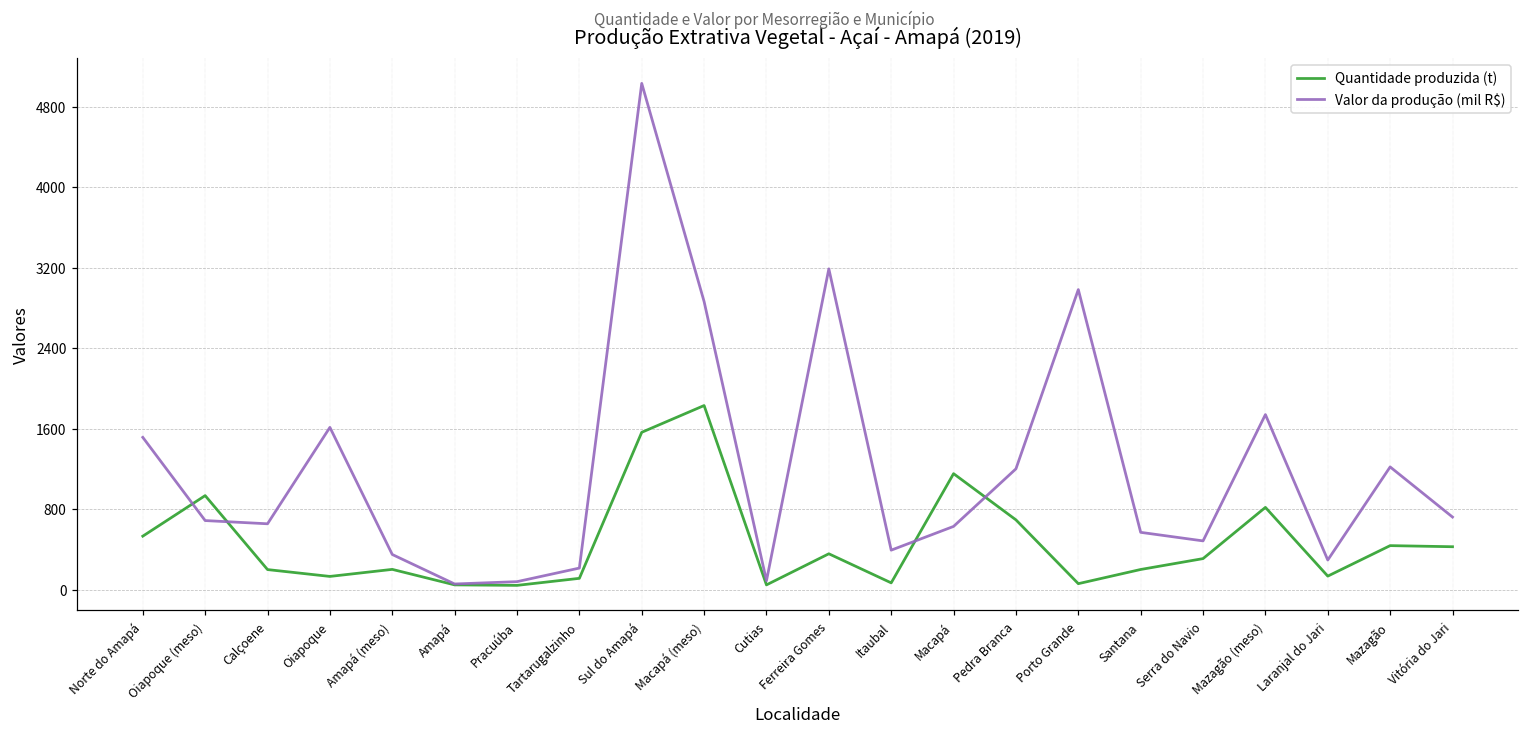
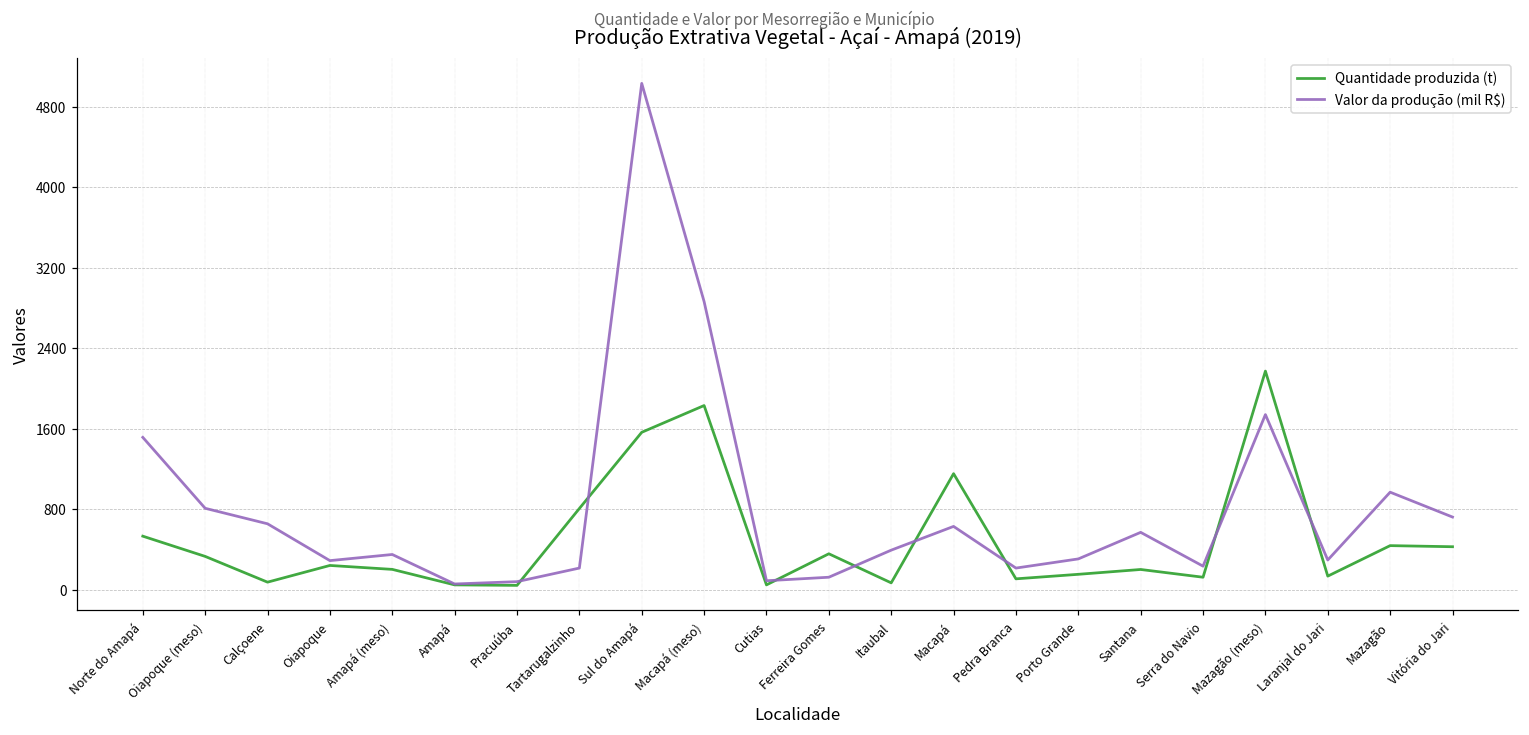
  {
    "Quantidade produzida (t)": {
      "Norte do Amapá": 500,
-     "Oiapoque (meso)": 900,
-     "Calçoene": 200,
-     "Oiapoque": 100,
+     "Oiapoque (meso)": 300,
+     "Calçoene": 100,
+     "Oiapoque": 200,
      "Amapá (meso)": 200,
      "Pracuúba": 0,
-     "Tartarugalzinho": 100,
+     "Tartarugalzinho": 800,
      "Sul do Amapá": 1600,
      "Macapá (meso)": 1800,
      "Cutias": 0,
      "Ferreira Gomes": 400,
      "Itaubal": 100,
      "Macapá": 1200,
-     "Pedra Branca": 700,
-     "Porto Grande": 100,
+     "Pedra Branca": 100,
+     "Porto Grande": 200,
      "Santana": 200,
-     "Serra do Navio": 300,
-     "Mazagão (meso)": 800,
+     "Serra do Navio": 100,
+     "Mazagão (meso)": 2200,
      "Laranjal do Jari": 100,
      "Mazagão": 400,
      "Vitória do Jari": 400
    },
    "Valor da produção (mil R$)": {
      "Norte do Amapá": 1500,
-     "Oiapoque (meso)": 700,
+     "Oiapoque (meso)": 800,
      "Calçoene": 700,
-     "Oiapoque": 1600,
+     "Oiapoque": 300,
      "Amapá (meso)": 300,
      "Pracuúba": 100,
      "Tartarugalzinho": 200,
      "Sul do Amapá": 5000,
      "Macapá (meso)": 2900,
      "Cutias": 100,
-     "Ferreira Gomes": 3200,
+     "Ferreira Gomes": 100,
      "Itaubal": 400,
      "Macapá": 600,
-     "Pedra Branca": 1200,
-     "Porto Grande": 3000,
+     "Pedra Branca": 200,
+     "Porto Grande": 300,
      "Santana": 600,
-     "Serra do Navio": 500,
+     "Serra do Navio": 200,
      "Mazagão (meso)": 1700,
      "Laranjal do Jari": 300,
-     "Mazagão": 1200,
+     "Mazagão": 1000,
      "Vitória do Jari": 700
    }
  }
